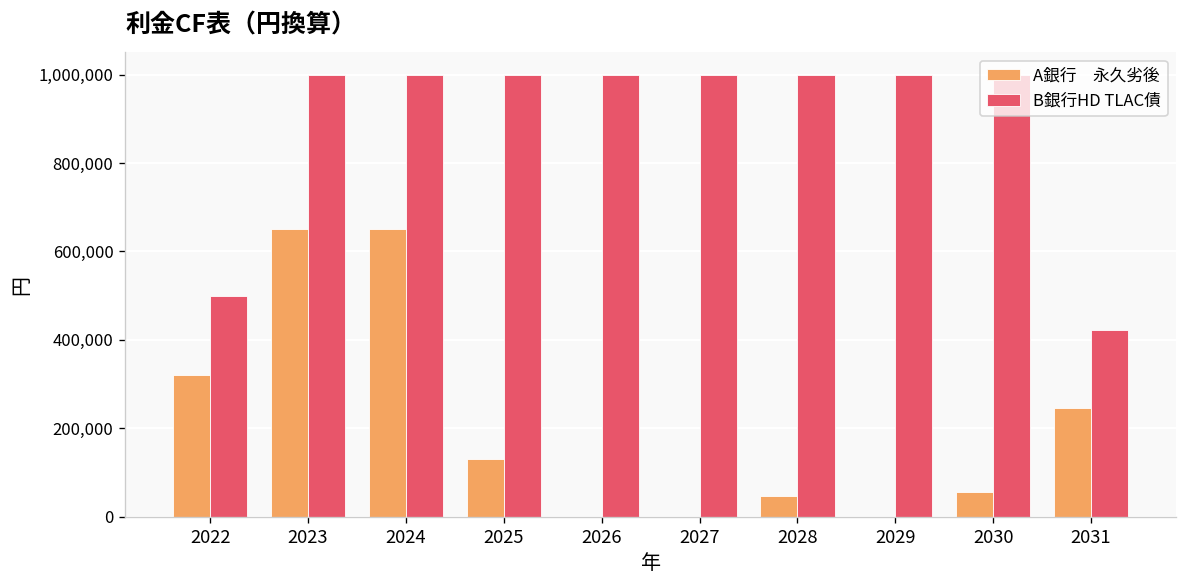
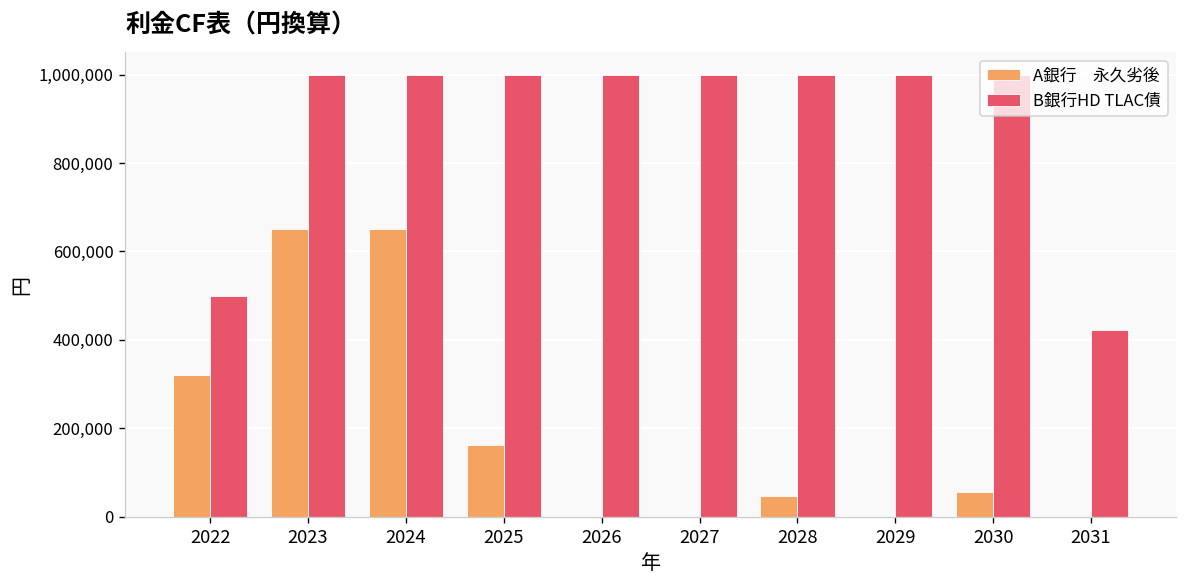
  {
    "A銀行 永久劣後": {
      "2022": "320,000",
      "2023": "650,000",
      "2024": "650,000",
-     "2025": "130,000",
+     "2025": "160,000",
      "2026": "0",
      "2027": "0",
      "2028": "50,000",
      "2029": "0",
      "2030": "60,000",
-     "2031": "250,000"
+     "2031": "0"
    },
    "B銀行HD TLAC債": {
      "2022": "500,000",
      "2023": "1,000,000",
      "2024": "1,000,000",
      "2025": "1,000,000",
      "2026": "1,000,000",
      "2027": "1,000,000",
      "2028": "1,000,000",
      "2029": "1,000,000",
      "2031": "420,000"
    }
  }
